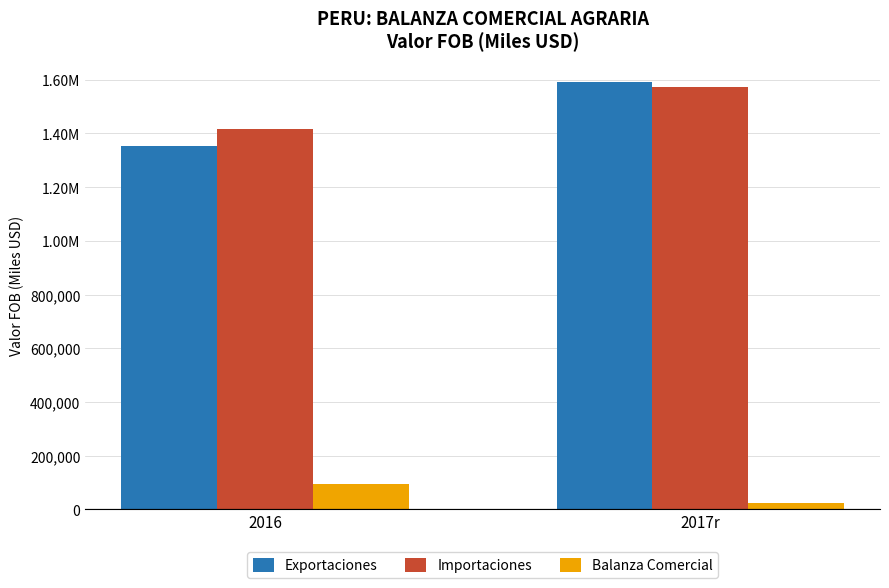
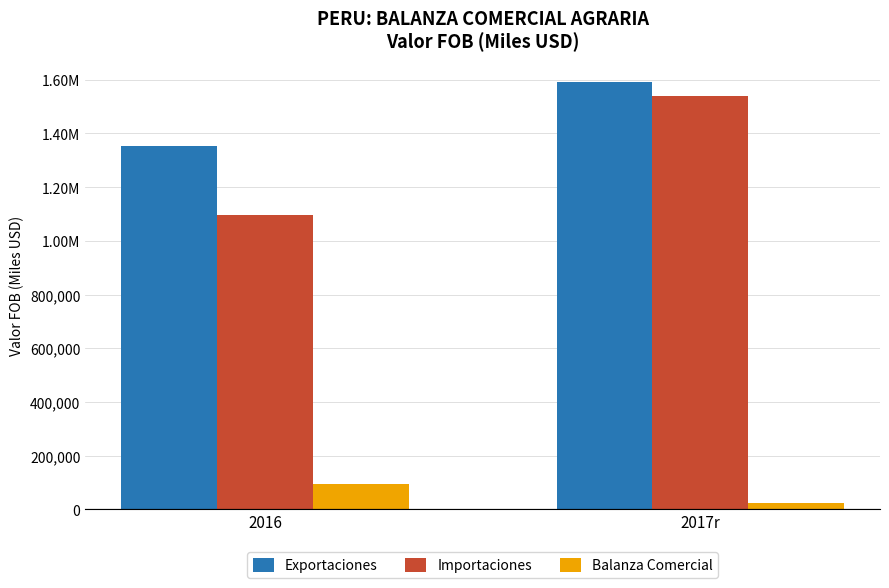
  {
    "Exportaciones": {
      "2016": "1,350,000",
      "2017r": "1,590,000"
    },
    "Importaciones": {
-     "2016": "1,420,000",
-     "2017r": "1,570,000"
+     "2016": "1,100,000",
+     "2017r": "1,540,000"
    },
    "Balanza Comercial": {
      "2016": "90,000",
      "2017r": "20,000"
    }
  }
